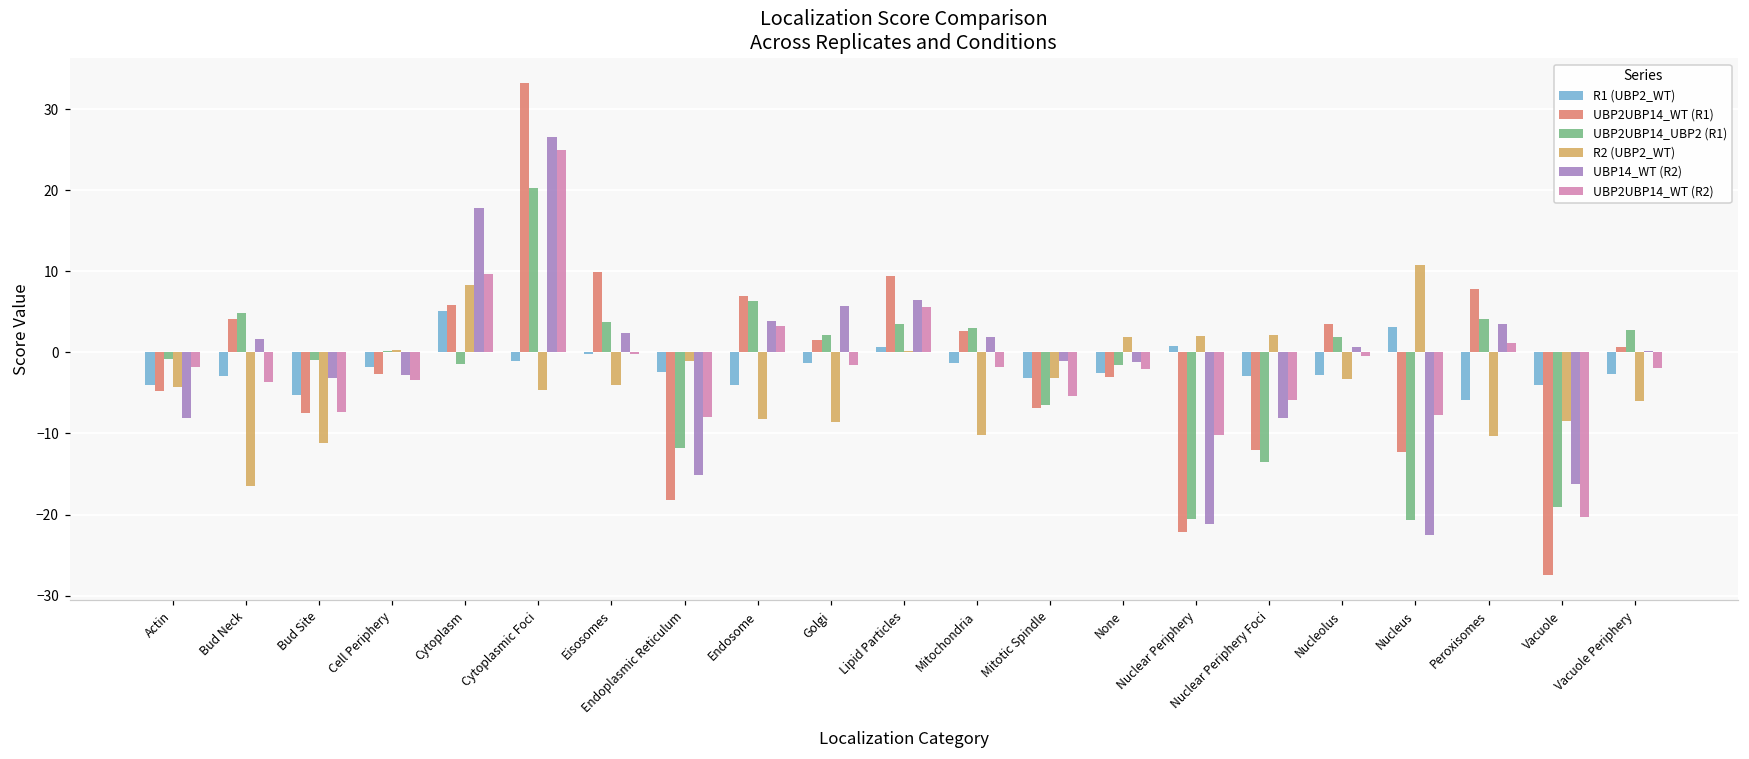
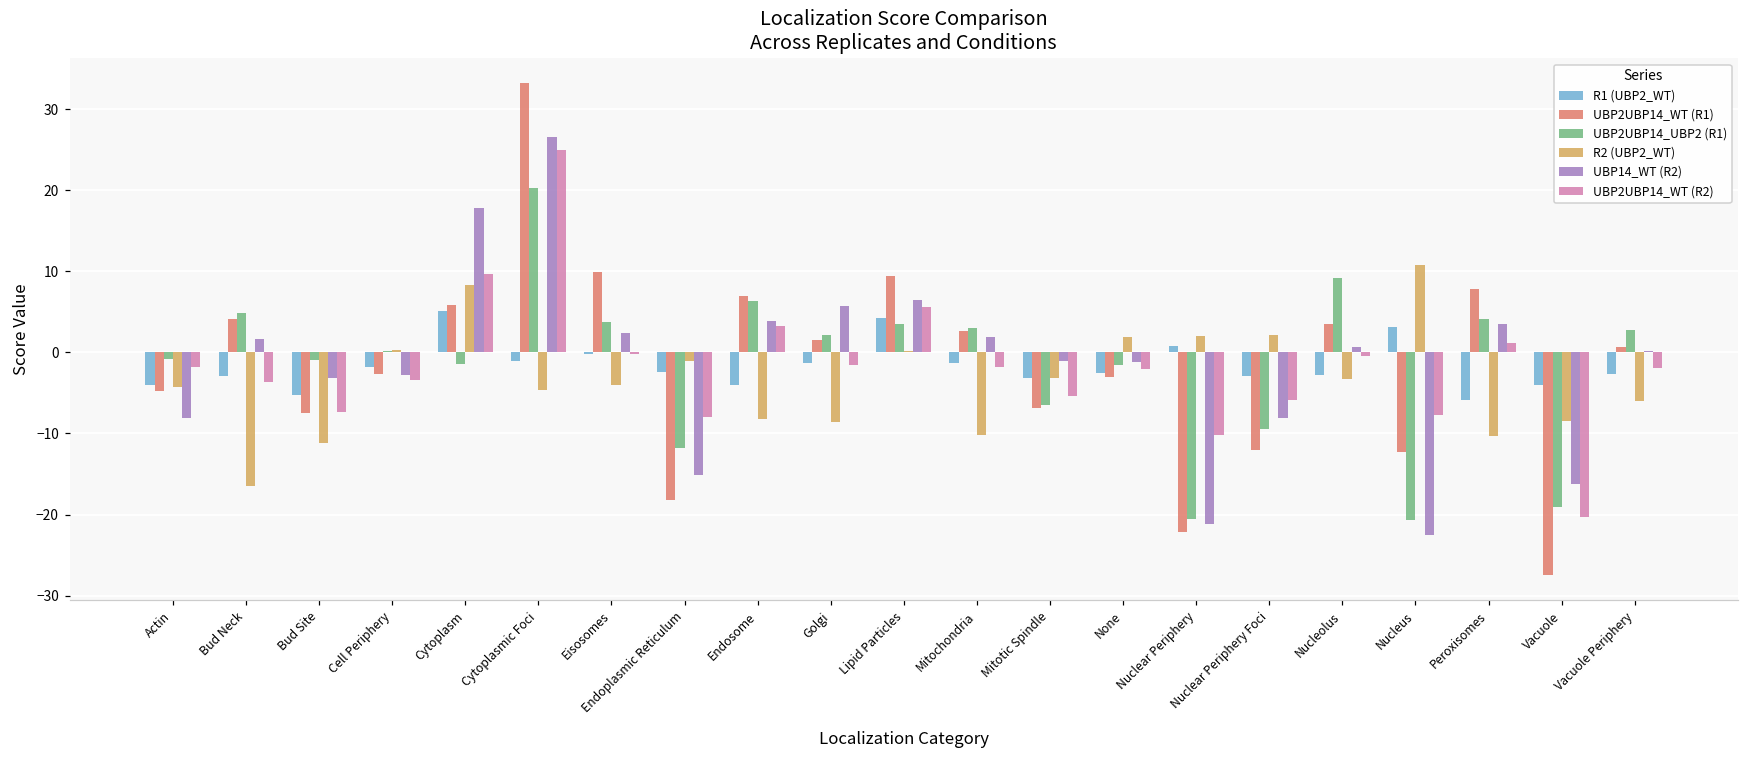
  {
    "R1 (UBP2_WT)": {
      "Actin": -4,
      "Bud Neck": -3,
      "Bud Site": -5,
      "Cell Periphery": -2,
      "Cytoplasm": 5,
      "Cytoplasmic Foci": -1,
      "Endoplasmic Reticulum": -2,
      "Endosome": -4,
      "Golgi": -1,
-     "Lipid Particles": 1,
+     "Lipid Particles": 4,
      "Mitochondria": -1,
      "Mitotic Spindle": -3,
      "None": -3,
      "Nuclear Periphery": 1,
      "Nuclear Periphery Foci": -3,
      "Nucleolus": -3,
      "Nucleus": 3,
      "Peroxisomes": -6,
      "Vacuole": -4,
      "Vacuole Periphery": -3
    },
    "UBP2UBP14_UBP2 (R1)": {
      "Actin": -1,
      "Bud Neck": 5,
      "Bud Site": -1,
      "Cytoplasm": -1,
      "Cytoplasmic Foci": 20,
      "Eisosomes": 4,
      "Endoplasmic Reticulum": -12,
      "Endosome": 6,
      "Golgi": 2,
      "Lipid Particles": 4,
      "Mitochondria": 3,
      "Mitotic Spindle": -6,
      "None": -2,
      "Nuclear Periphery": -21,
-     "Nuclear Periphery Foci": -14,
-     "Nucleolus": 2,
+     "Nuclear Periphery Foci": -9,
+     "Nucleolus": 9,
      "Nucleus": -21,
      "Peroxisomes": 4,
      "Vacuole": -19,
      "Vacuole Periphery": 3
    }
  }
